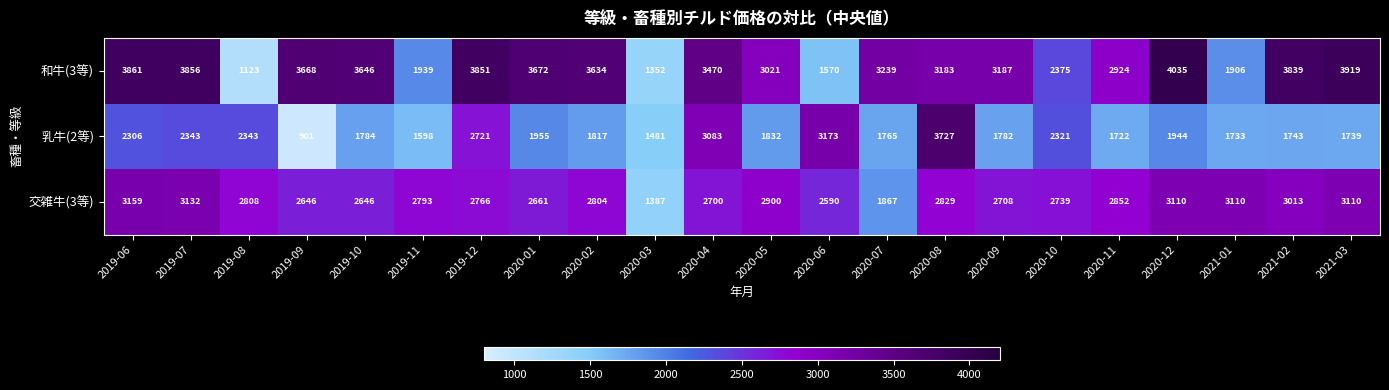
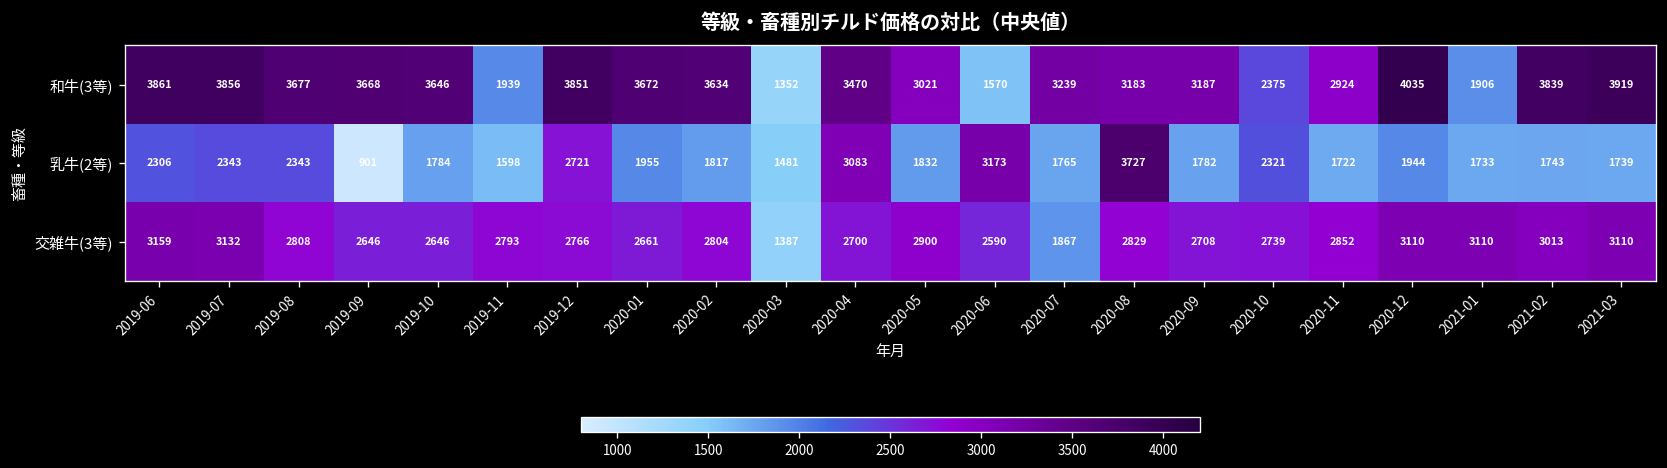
  {
    "和牛(3等)": {
      "2019-06": 3861,
      "2019-07": 3856,
-     "2019-08": 1123,
+     "2019-08": 3677,
      "2019-09": 3668,
      "2019-10": 3646,
      "2019-11": 1939,
      "2019-12": 3851,
      "2020-01": 3672,
      "2020-02": 3634,
      "2020-03": 1352,
      "2020-04": 3470,
      "2020-05": 3021,
      "2020-06": 1570,
      "2020-07": 3239,
      "2020-08": 3183,
      "2020-09": 3187,
      "2020-10": 2375,
      "2020-11": 2924,
      "2020-12": 4035,
      "2021-01": 1906,
      "2021-02": 3839,
      "2021-03": 3919
    },
    "乳牛(2等)": {
      "2019-06": 2306,
      "2019-07": 2343,
      "2019-08": 2343,
      "2019-09": 901,
      "2019-10": 1784,
      "2019-11": 1598,
      "2019-12": 2721,
      "2020-01": 1955,
      "2020-02": 1817,
      "2020-03": 1481,
      "2020-04": 3083,
      "2020-05": 1832,
      "2020-06": 3173,
      "2020-07": 1765,
      "2020-08": 3727,
      "2020-09": 1782,
      "2020-10": 2321,
      "2020-11": 1722,
      "2020-12": 1944,
      "2021-01": 1733,
      "2021-02": 1743,
      "2021-03": 1739
    },
    "交雑牛(3等)": {
      "2019-06": 3159,
      "2019-07": 3132,
      "2019-08": 2808,
      "2019-09": 2646,
      "2019-10": 2646,
      "2019-11": 2793,
      "2019-12": 2766,
      "2020-01": 2661,
      "2020-02": 2804,
      "2020-03": 1387,
      "2020-04": 2700,
      "2020-05": 2900,
      "2020-06": 2590,
      "2020-07": 1867,
      "2020-08": 2829,
      "2020-09": 2708,
      "2020-10": 2739,
      "2020-11": 2852,
      "2020-12": 3110,
      "2021-01": 3110,
      "2021-02": 3013,
      "2021-03": 3110
    }
  }
